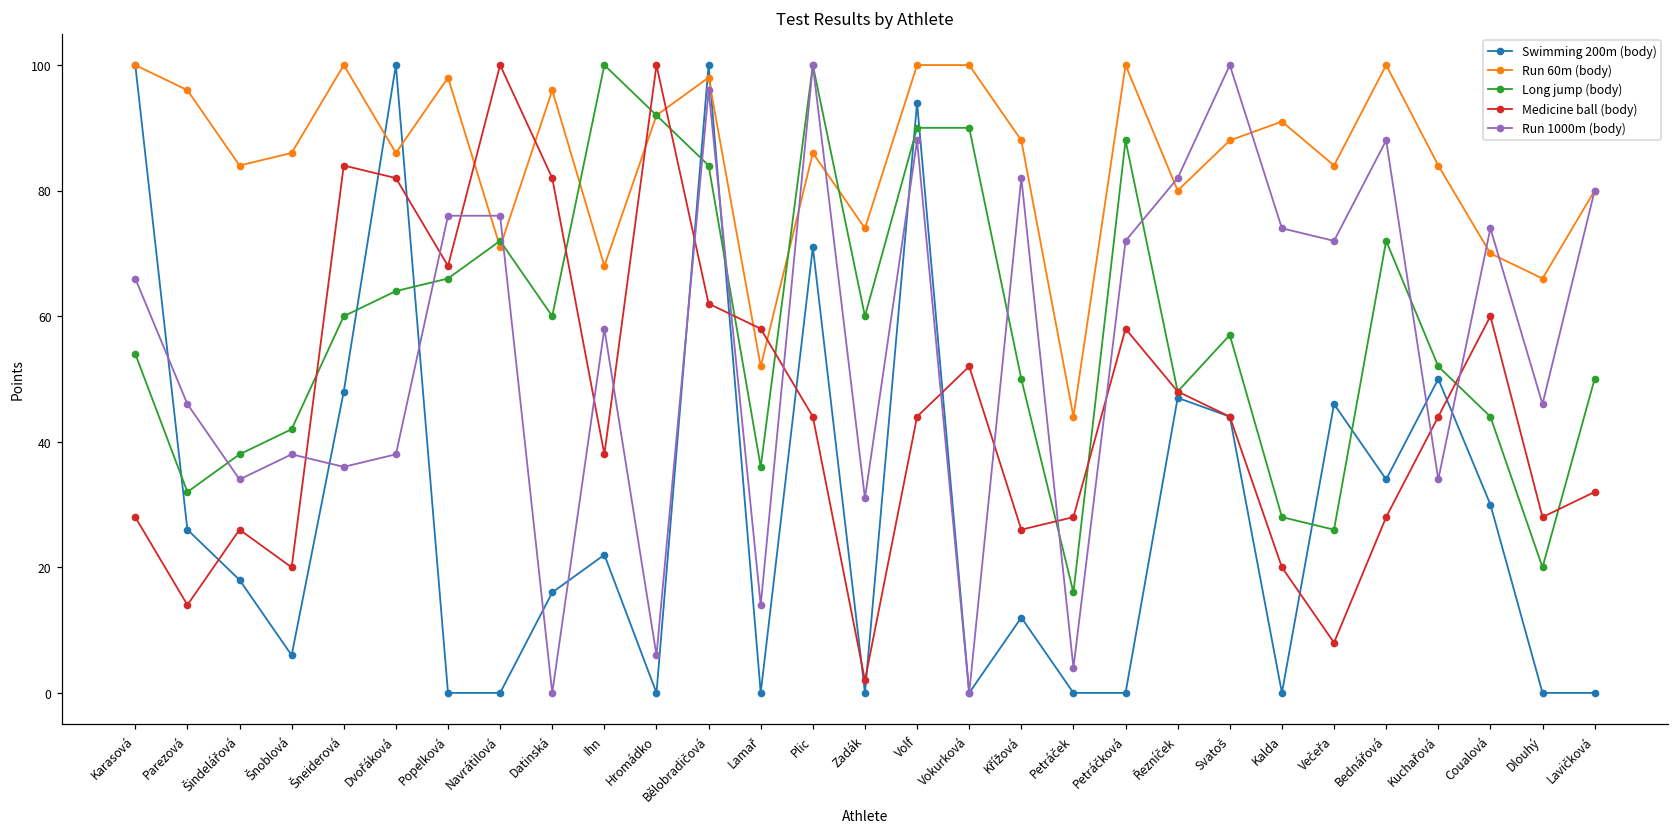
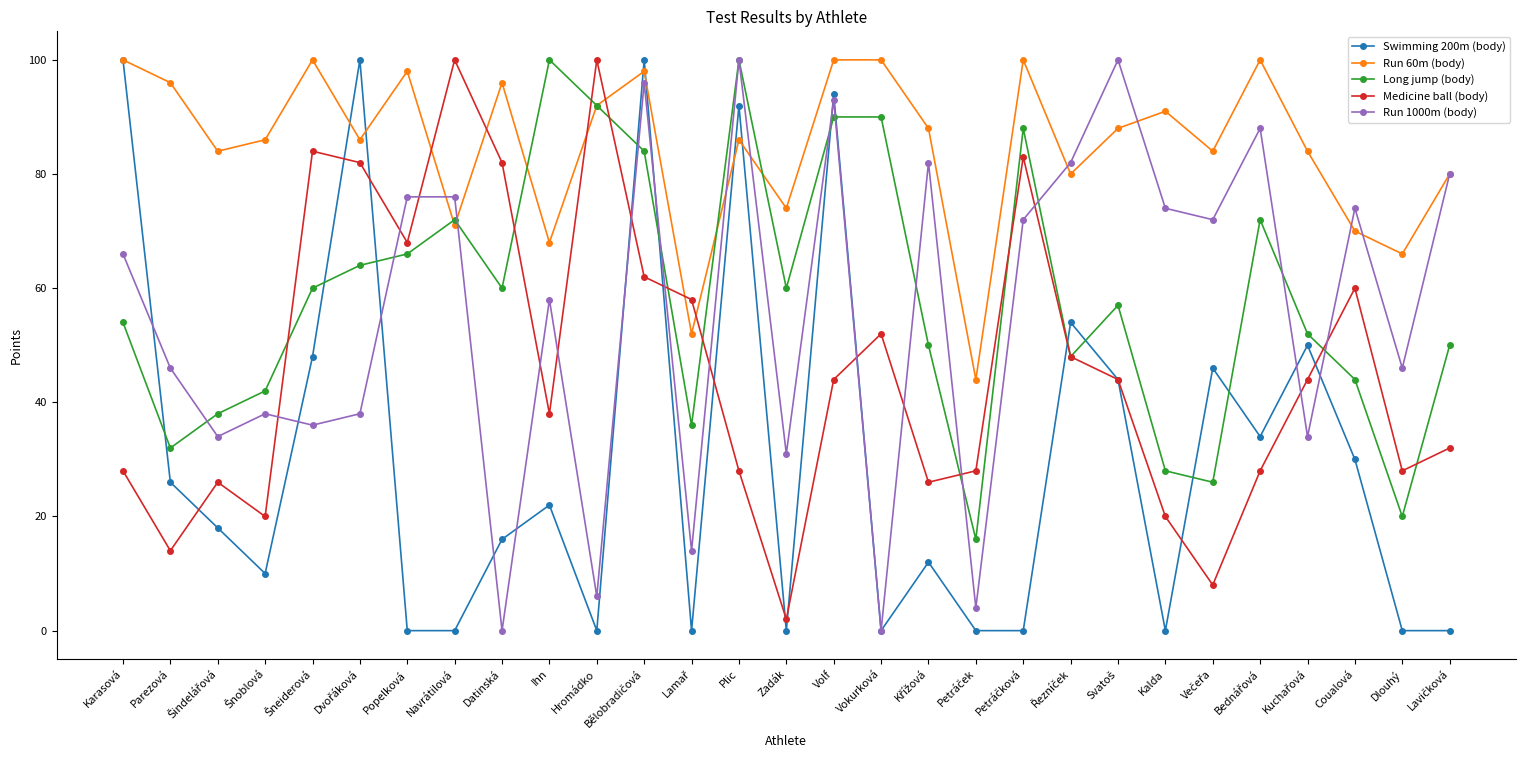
  {
    "Swimming 200m (body)": {
      "Parezová": 26,
      "Šindelářová": 18,
-     "Šnoblová": 6,
+     "Šnoblová": 10,
      "Šneiderová": 48,
      "Dvořáková": 100,
      "Popelková": 0,
      "Navrátilová": 0,
      "Datinská": 16,
      "Ihn": 22,
      "Hromádko": 0,
      "Bělobradičová": 100,
      "Lamař": 0,
-     "Plic": 71,
+     "Plic": 92,
      "Zadák": 0,
      "Volf": 94,
      "Křížová": 12,
      "Petráček": 0,
      "Petráčková": 0,
-     "Řezníček": 47,
+     "Řezníček": 54,
      "Kalda": 0,
      "Večeřa": 46,
      "Bednářová": 34,
      "Kuchařová": 50,
      "Coualová": 30,
      "Dlouhý": 0,
      "Lavičková": 0
    },
    "Run 60m (body)": {
      "Parezová": 96,
      "Šindelářová": 84,
      "Šnoblová": 86,
      "Šneiderová": 100,
      "Dvořáková": 86,
      "Popelková": 98,
      "Navrátilová": 71,
      "Datinská": 96,
      "Ihn": 68,
      "Bělobradičová": 98,
      "Lamař": 52,
      "Plic": 86,
      "Zadák": 74,
      "Volf": 100,
      "Vokurková": 100,
      "Křížová": 88,
      "Petráček": 44,
      "Petráčková": 100,
      "Řezníček": 80,
      "Svatoš": 88,
      "Kalda": 91,
      "Večeřa": 84,
      "Bednářová": 100,
      "Kuchařová": 84,
      "Coualová": 70,
      "Dlouhý": 66
    },
    "Long jump (body)": {
      "Karasová": 54,
      "Parezová": 32,
      "Šindelářová": 38,
      "Šnoblová": 42,
      "Šneiderová": 60,
      "Dvořáková": 64,
      "Popelková": 66,
      "Navrátilová": 72,
      "Datinská": 60,
      "Ihn": 100,
      "Bělobradičová": 84,
      "Lamař": 36,
      "Zadák": 60,
      "Volf": 90,
      "Vokurková": 90,
      "Křížová": 50,
      "Petráček": 16,
      "Petráčková": 88,
      "Svatoš": 57,
      "Kalda": 28,
      "Večeřa": 26,
      "Bednářová": 72,
      "Kuchařová": 52,
      "Coualová": 44,
      "Dlouhý": 20,
      "Lavičková": 50
    },
    "Medicine ball (body)": {
      "Karasová": 28,
      "Parezová": 14,
      "Šindelářová": 26,
      "Šnoblová": 20,
      "Šneiderová": 84,
      "Dvořáková": 82,
      "Popelková": 68,
      "Navrátilová": 100,
      "Datinská": 82,
      "Ihn": 38,
      "Hromádko": 100,
      "Bělobradičová": 62,
      "Lamař": 58,
-     "Plic": 44,
+     "Plic": 28,
      "Zadák": 2,
      "Volf": 44,
      "Vokurková": 52,
      "Křížová": 26,
      "Petráček": 28,
-     "Petráčková": 58,
+     "Petráčková": 83,
      "Kalda": 20,
      "Večeřa": 8,
      "Bednářová": 28,
      "Kuchařová": 44,
      "Coualová": 60,
      "Dlouhý": 28,
      "Lavičková": 32
    },
    "Run 1000m (body)": {
      "Karasová": 66,
      "Parezová": 46,
      "Šindelářová": 34,
      "Šnoblová": 38,
      "Šneiderová": 36,
      "Dvořáková": 38,
      "Popelková": 76,
      "Navrátilová": 76,
      "Datinská": 0,
      "Ihn": 58,
      "Hromádko": 6,
      "Bělobradičová": 96,
      "Lamař": 14,
      "Zadák": 31,
-     "Volf": 88,
+     "Volf": 93,
      "Křížová": 82,
      "Petráček": 4,
      "Petráčková": 72,
      "Řezníček": 82,
      "Svatoš": 100,
      "Kalda": 74,
      "Večeřa": 72,
      "Bednářová": 88,
      "Kuchařová": 34,
      "Coualová": 74,
      "Dlouhý": 46
    }
  }
